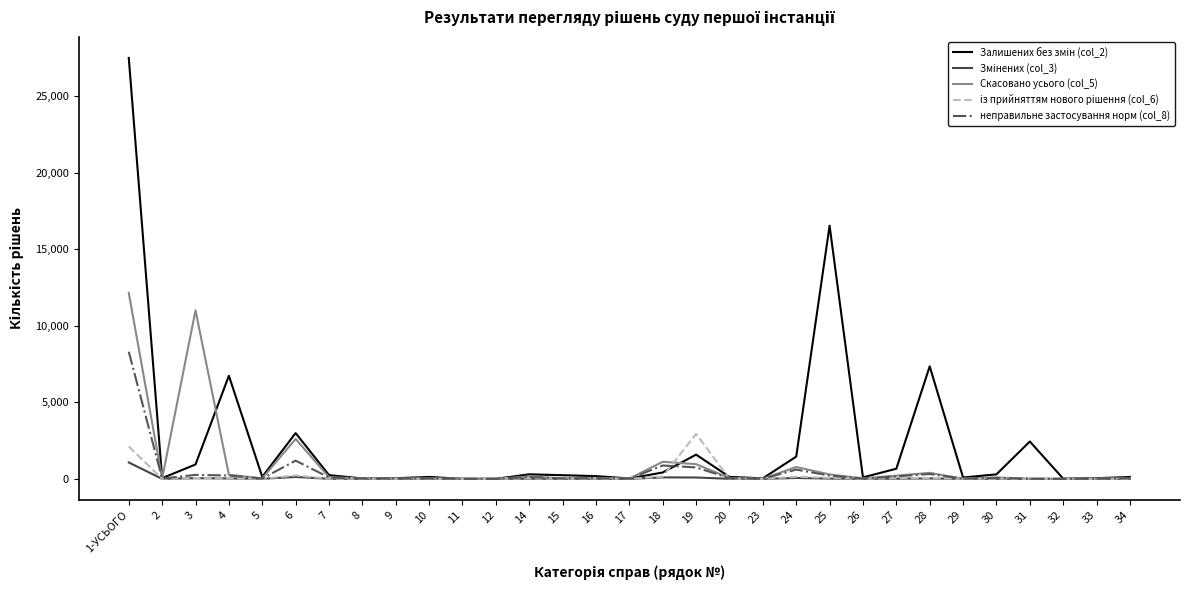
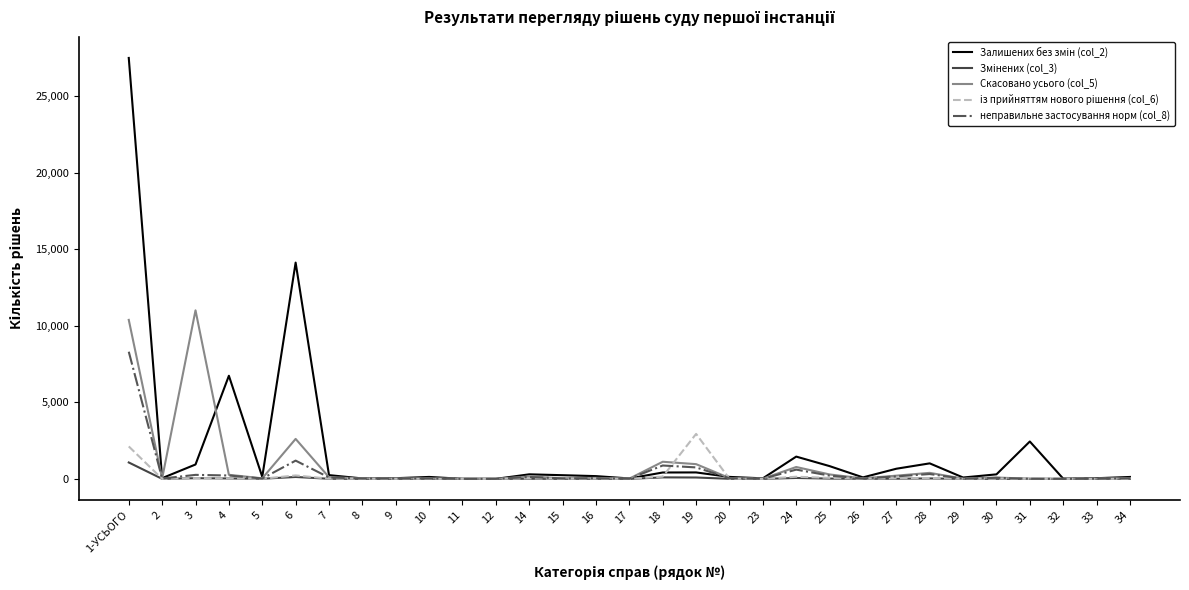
  {
    "Залишених без змін (col_2)": {
      "1-УСЬОГО": "27,500",
      "3": "900",
      "4": "6,700",
-     "6": "3,000",
+     "6": "14,100",
      "15": "200",
      "18": "400",
-     "19": "1,600",
+     "19": "400",
      "24": "1,500",
-     "25": "16,500",
+     "25": "800",
      "27": "700",
-     "28": "7,400",
+     "28": "1,000",
      "30": "300",
      "31": "2,400"
    },
    "Скасовано усього (col_5)": {
-     "1-УСЬОГО": "12,200",
+     "1-УСЬОГО": "10,400",
      "3": "11,000",
      "6": "2,600",
      "18": "1,100",
      "19": "1,000",
      "24": "800"
    },
    "із прийняттям нового рішення (col_6)": {
      "1-УСЬОГО": "2,100",
      "19": "2,900"
    }
  }
